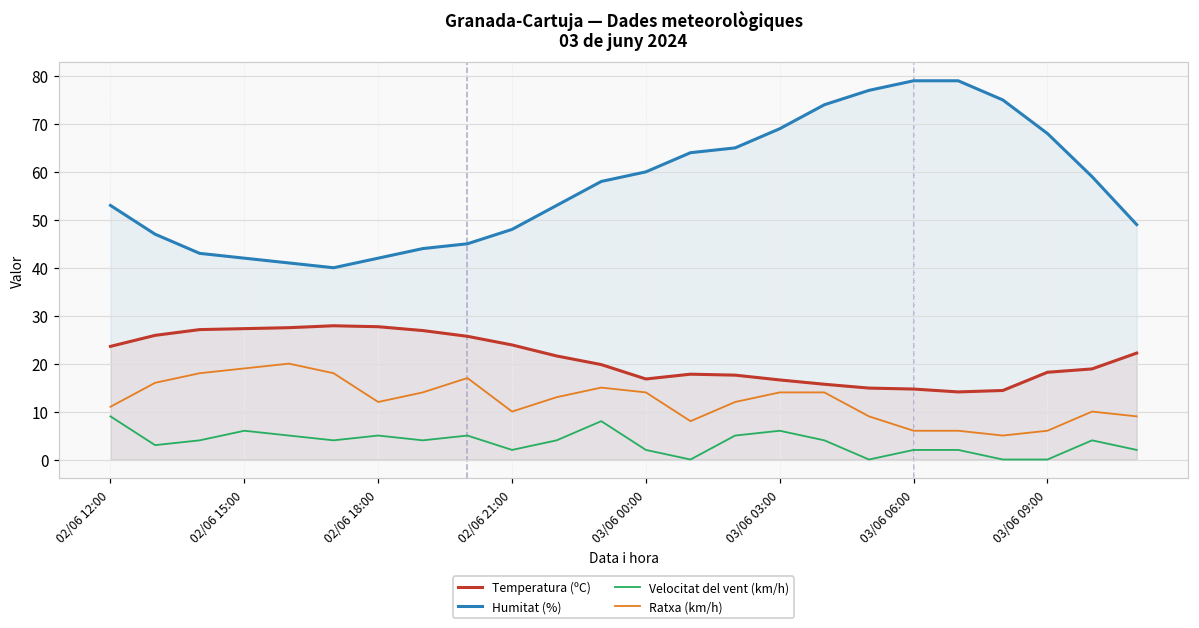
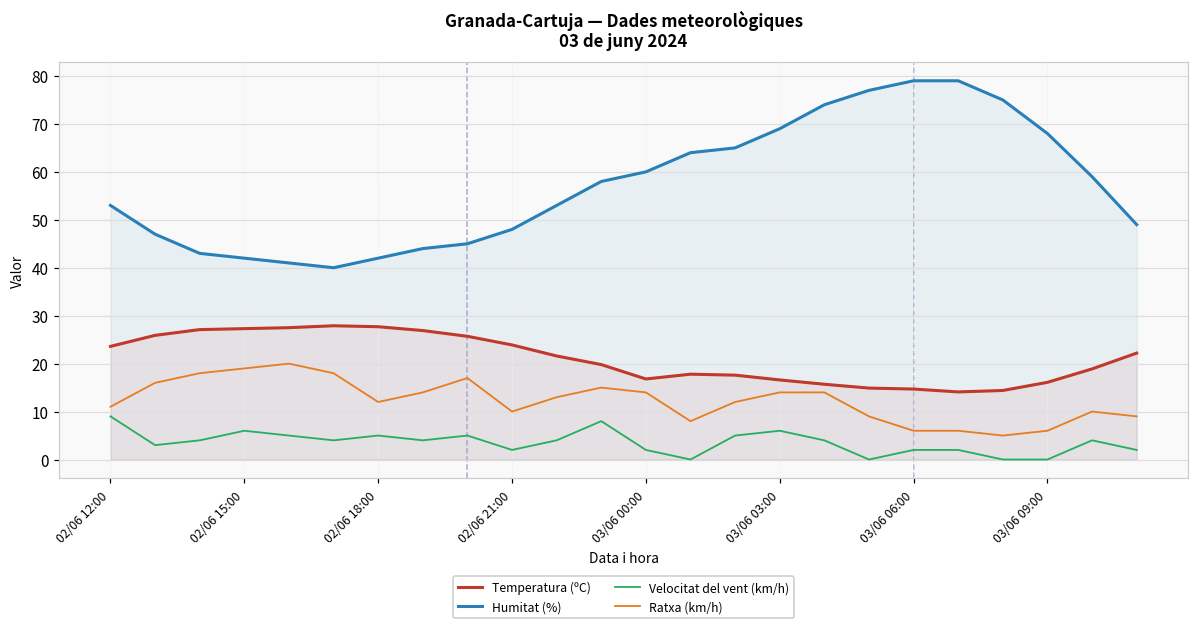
  {
    "Temperatura (ºC)": {
      "02/06 12:00": 24,
      "02/06 15:00": 27,
      "02/06 18:00": 28,
      "02/06 21:00": 24,
      "03/06 00:00": 17,
      "03/06 03:00": 17,
      "03/06 06:00": 15,
-     "03/06 09:00": 18
+     "03/06 09:00": 16
    },
    "Humitat (%)": {
      "02/06 12:00": 53,
      "02/06 15:00": 42,
      "02/06 18:00": 42,
      "02/06 21:00": 48,
      "03/06 00:00": 60,
      "03/06 03:00": 69,
      "03/06 06:00": 79,
      "03/06 09:00": 68
    },
    "Velocitat del vent (km/h)": {
      "02/06 12:00": 9,
      "02/06 15:00": 6,
      "02/06 18:00": 5,
      "02/06 21:00": 2,
      "03/06 00:00": 2,
      "03/06 03:00": 6,
      "03/06 06:00": 2,
      "03/06 09:00": 0
    },
    "Ratxa (km/h)": {
      "02/06 12:00": 11,
      "02/06 15:00": 19,
      "02/06 18:00": 12,
      "02/06 21:00": 10,
      "03/06 00:00": 14,
      "03/06 03:00": 14,
      "03/06 06:00": 6,
      "03/06 09:00": 6
    }
  }
